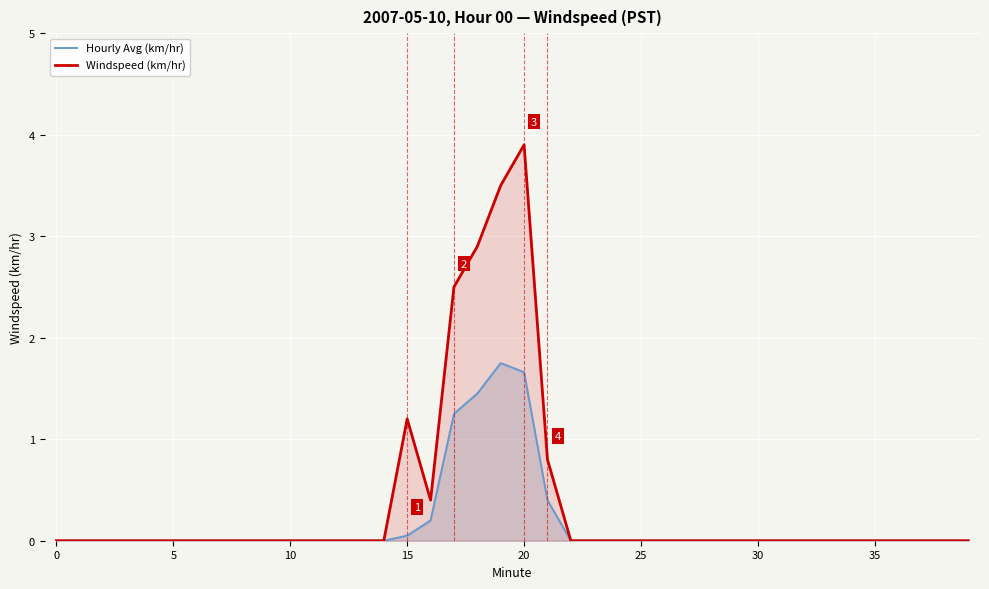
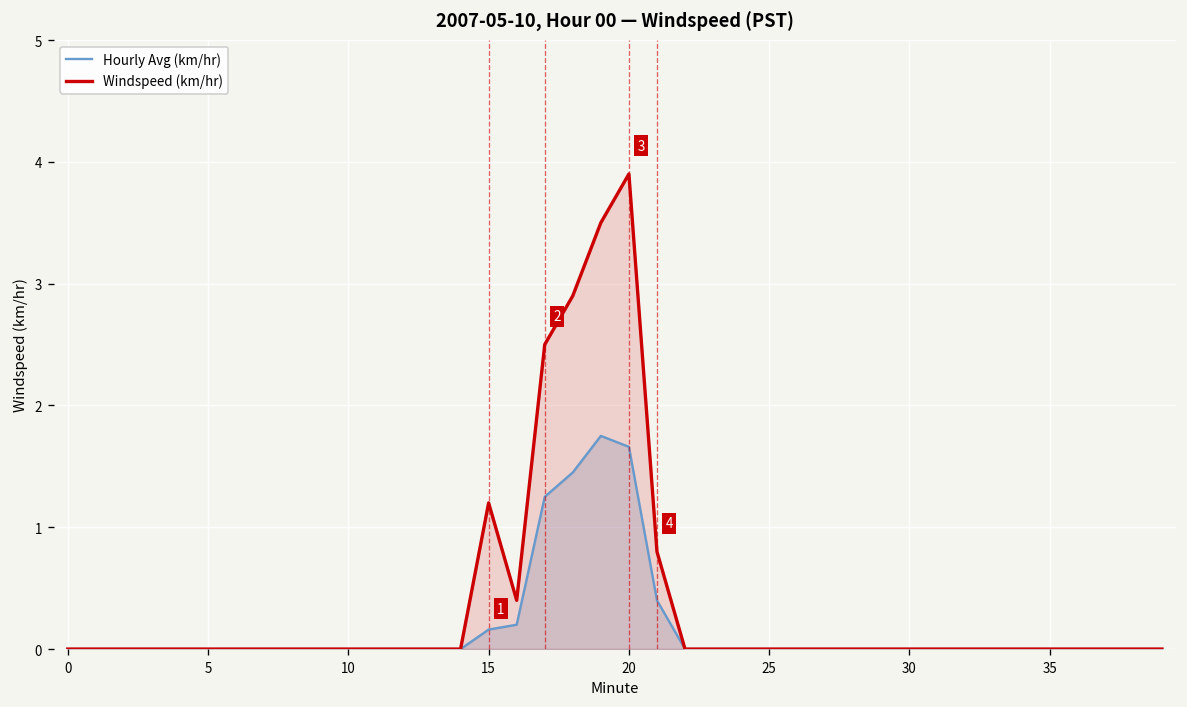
  {
    "Hourly Avg (km/hr)": {
-     "15": 0.05,
+     "15": 0.16,
      "20": 1.66
    },
    "Windspeed (km/hr)": {
      "15": 1.20
    }
  }
